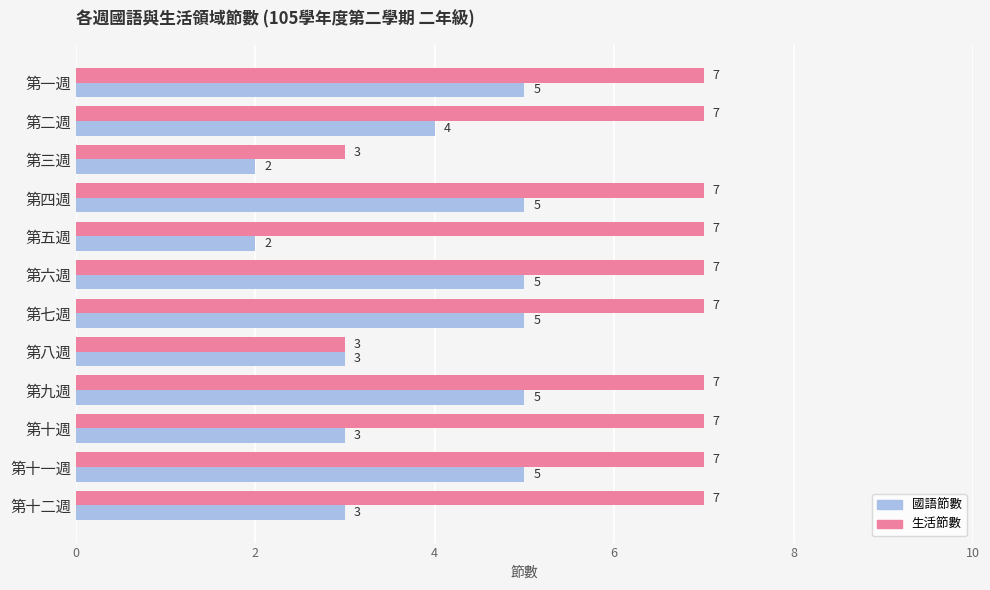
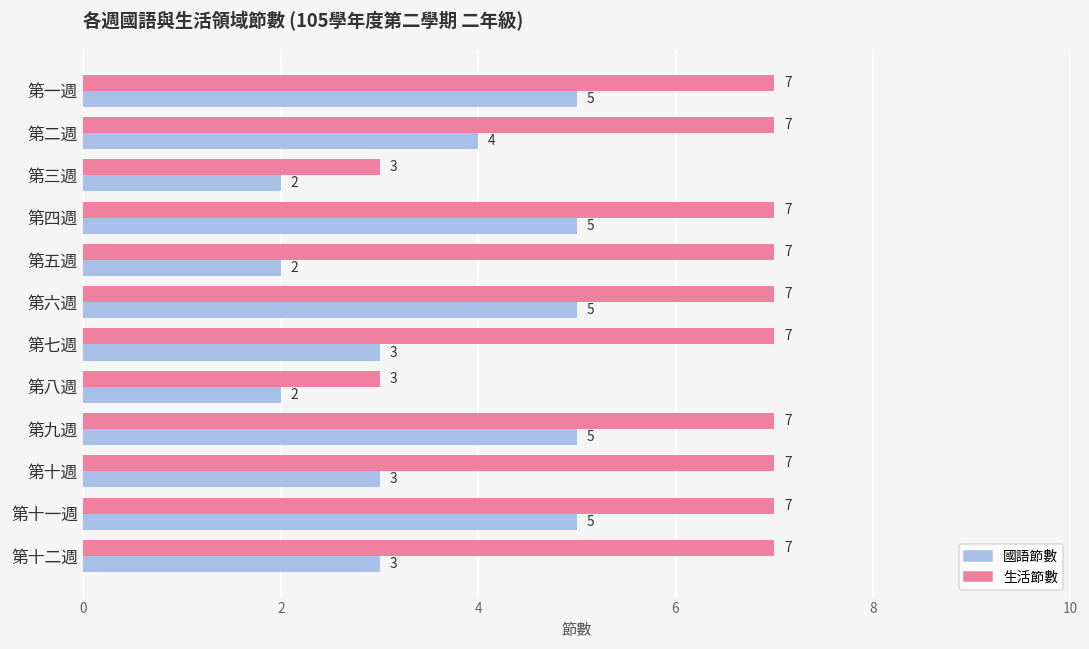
  {
    "國語節數": {
      "第一週": 5,
      "第二週": 4,
      "第三週": 2,
      "第四週": 5,
      "第五週": 2,
      "第六週": 5,
-     "第七週": 5,
-     "第八週": 3,
+     "第七週": 3,
+     "第八週": 2,
      "第九週": 5,
      "第十週": 3,
      "第十一週": 5,
      "第十二週": 3
    },
    "生活節數": {
      "第一週": 7,
      "第二週": 7,
      "第三週": 3,
      "第四週": 7,
      "第五週": 7,
      "第六週": 7,
      "第七週": 7,
      "第八週": 3,
      "第九週": 7,
      "第十週": 7,
      "第十一週": 7,
      "第十二週": 7
    }
  }
